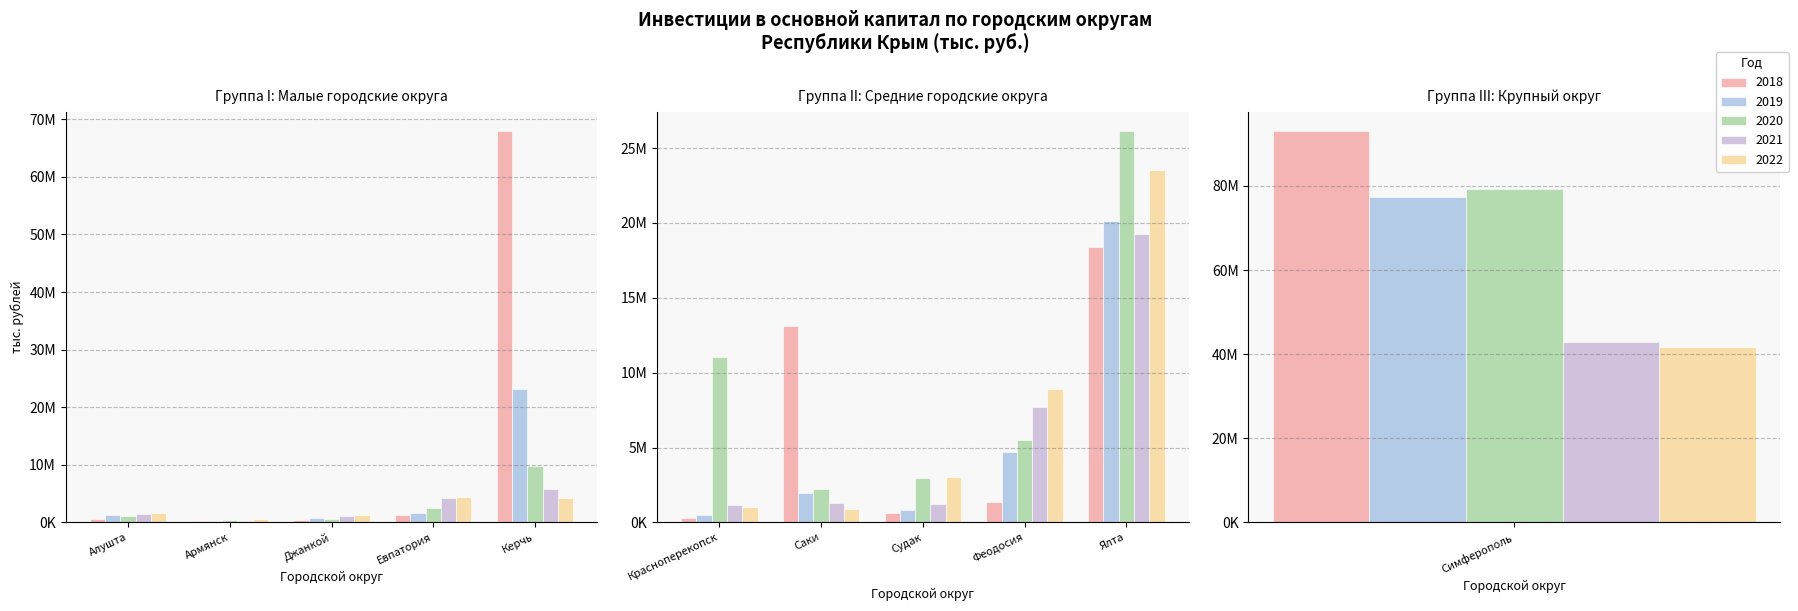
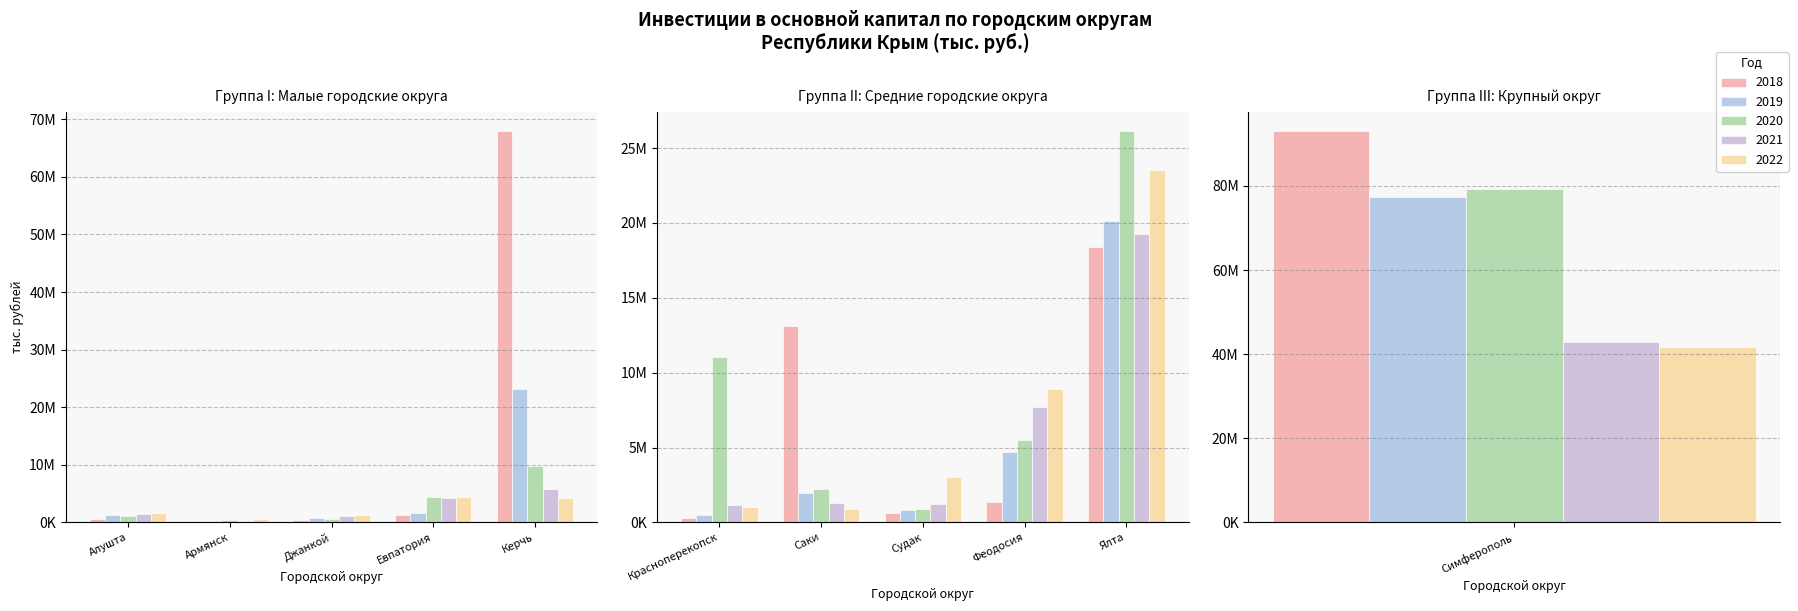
  {
    "Группа I: Малые городские округа": {
      "2020": {
        "Алушта": 1000000,
        "Армянск": 0,
        "Джанкой": 1000000,
-       "Евпатория": 2000000,
+       "Евпатория": 4000000,
        "Керчь": 10000000
      }
    },
    "Группа II: Средние городские округа": {
      "2020": {
        "Красноперекопск": 11000000,
        "Саки": 2200000,
-       "Судак": 3000000,
+       "Судак": 900000,
        "Феодосия": 5500000,
        "Ялта": 26100000
      }
    },
    "Группа III: Крупный округ": {
      "Симферополь": 79000000
    }
  }
